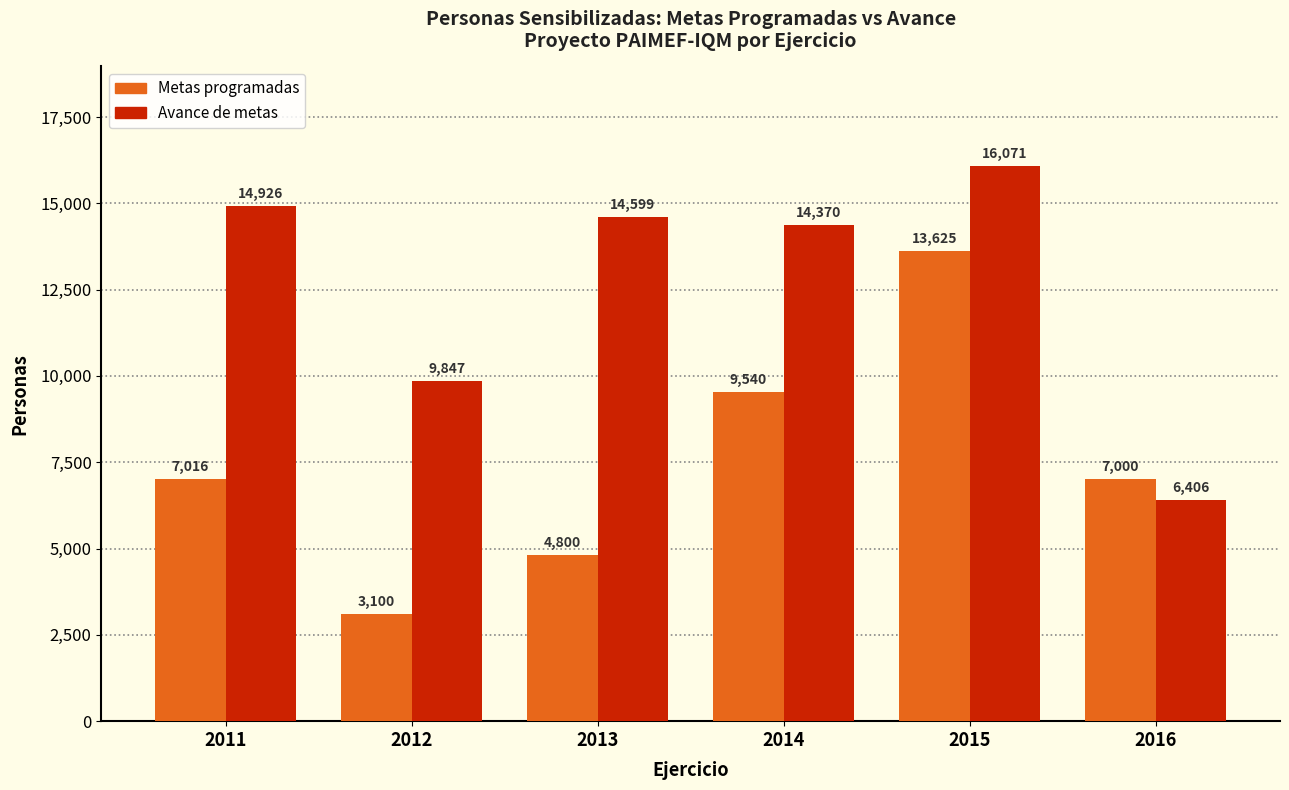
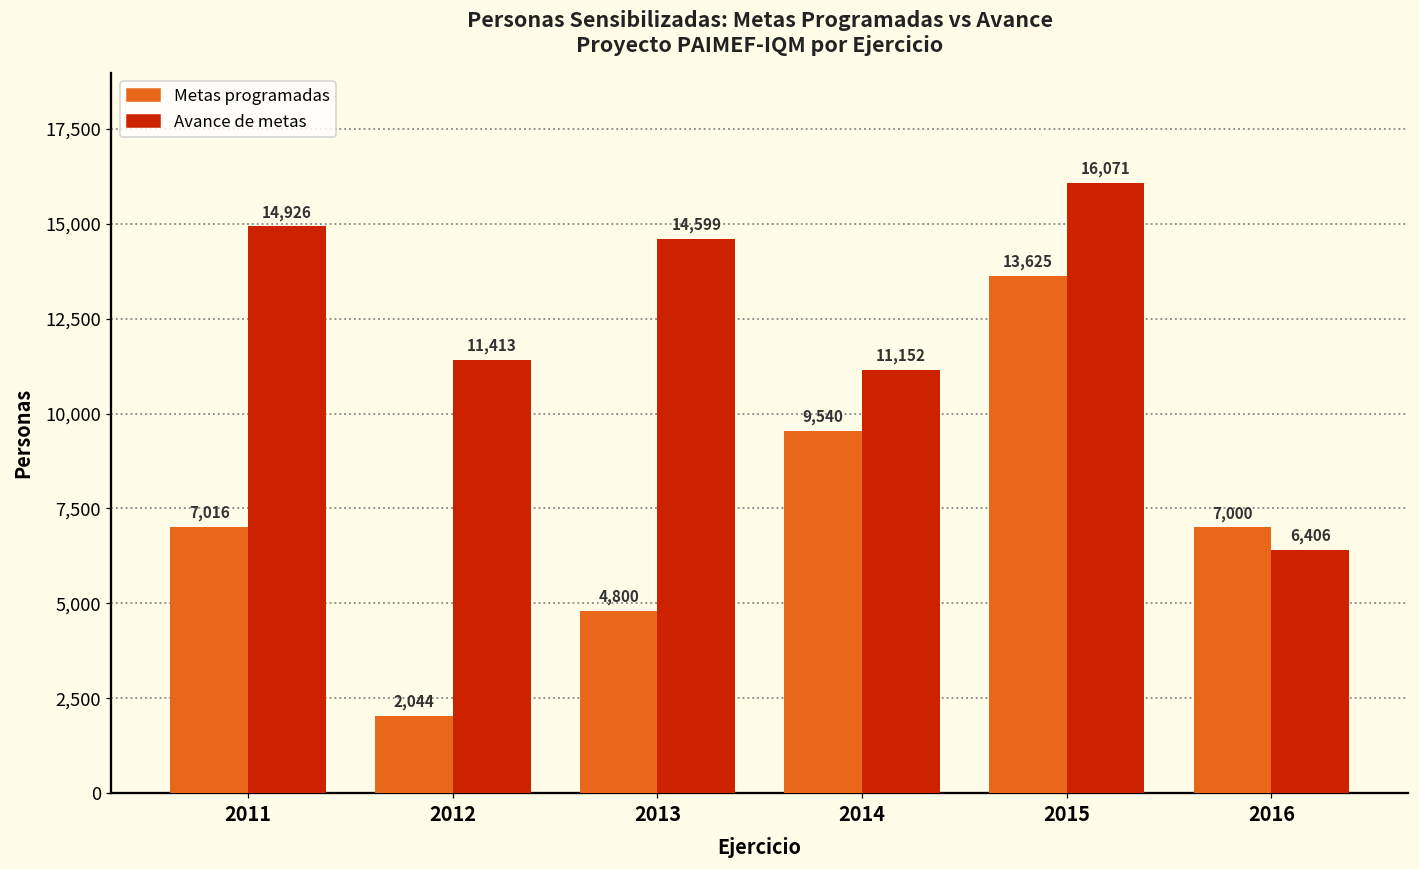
  {
    "Metas programadas": {
      "2011": "7,016",
-     "2012": "3,100",
+     "2012": "2,044",
      "2013": "4,800",
      "2014": "9,540",
      "2015": "13,625",
      "2016": "7,000"
    },
    "Avance de metas": {
      "2011": "14,926",
-     "2012": "9,847",
+     "2012": "11,413",
      "2013": "14,599",
-     "2014": "14,370",
+     "2014": "11,152",
      "2015": "16,071",
      "2016": "6,406"
    }
  }
